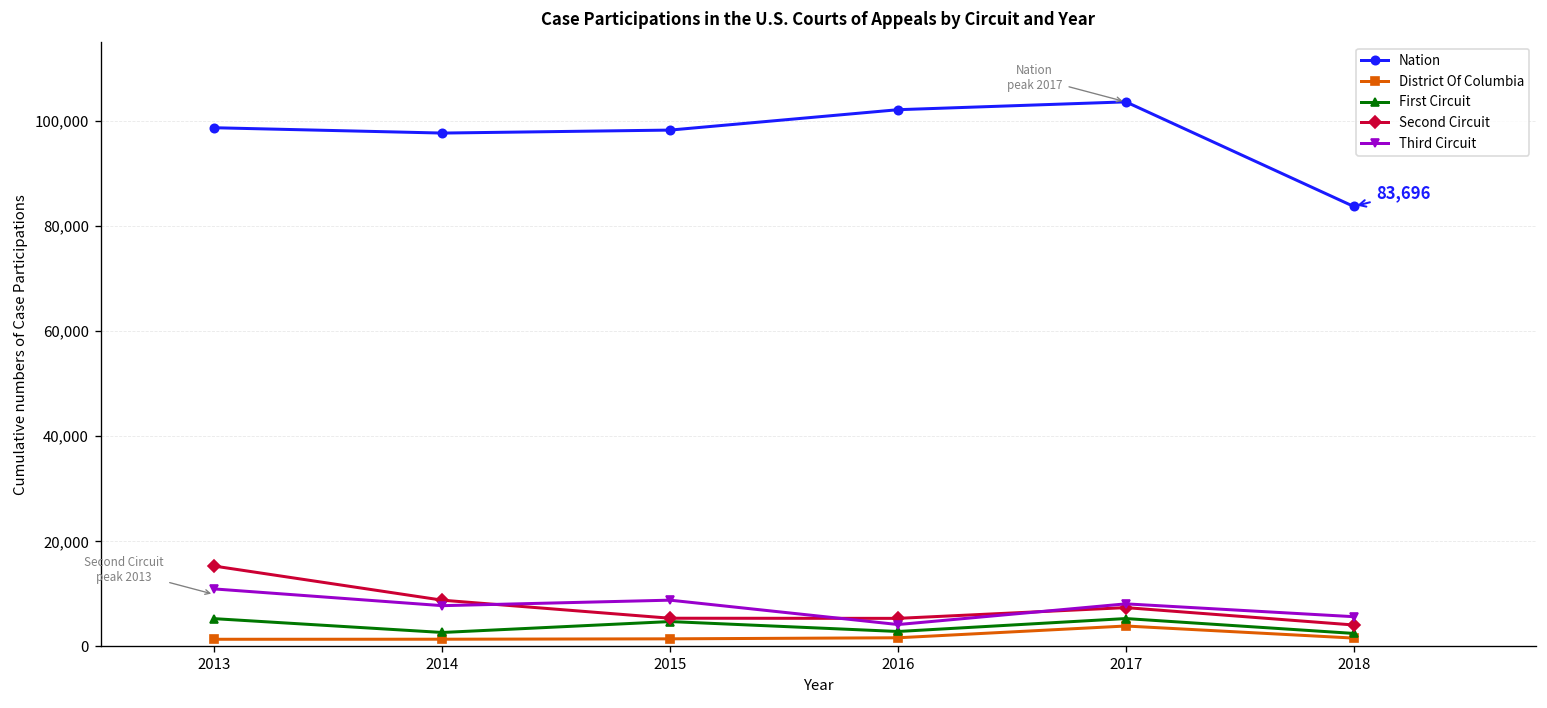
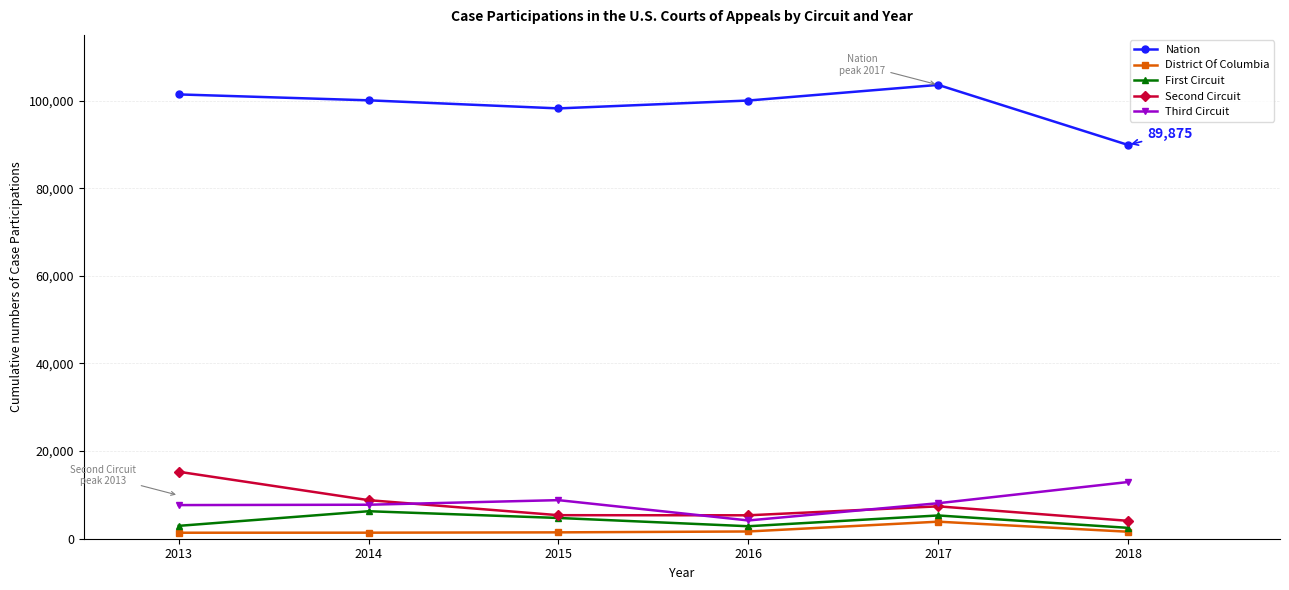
  {
    "Nation": {
-     "2013": "99,000",
-     "2014": "98,000",
-     "2016": "102,000",
-     "2018": "83,696"
+     "2013": "101,000",
+     "2014": "100,000",
+     "2016": "100,000",
+     "2018": "89,875"
    },
    "District Of Columbia": {
      "2013": "1,000",
      "2014": "1,000",
      "2015": "1,000",
      "2016": "2,000",
      "2017": "4,000",
      "2018": "2,000"
    },
    "First Circuit": {
-     "2013": "5,000",
-     "2014": "3,000",
+     "2013": "3,000",
+     "2014": "6,000",
      "2015": "5,000",
      "2016": "3,000",
      "2017": "5,000",
      "2018": "2,000"
    },
    "Second Circuit": {
      "2014": "9,000",
      "2015": "5,000",
      "2016": "5,000",
      "2017": "7,000",
      "2018": "4,000"
    },
    "Third Circuit": {
-     "2013": "11,000",
+     "2013": "8,000",
      "2014": "8,000",
      "2015": "9,000",
      "2016": "4,000",
      "2017": "8,000",
-     "2018": "6,000"
+     "2018": "13,000"
    }
  }
